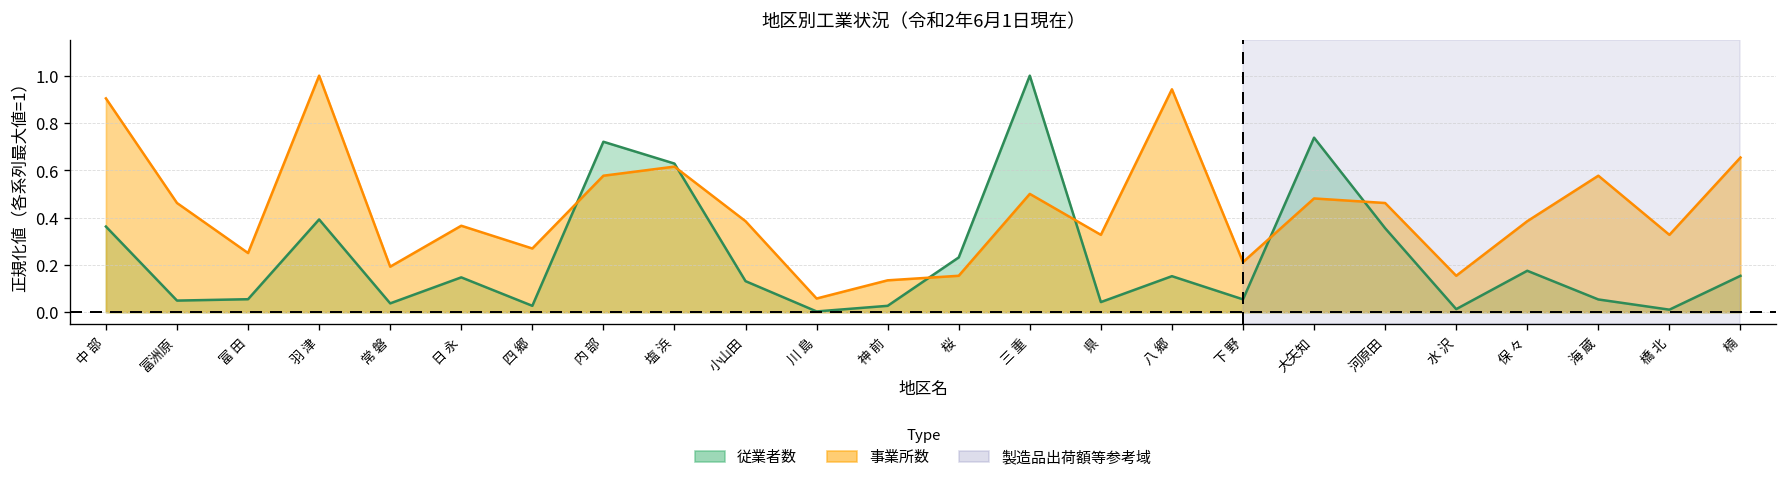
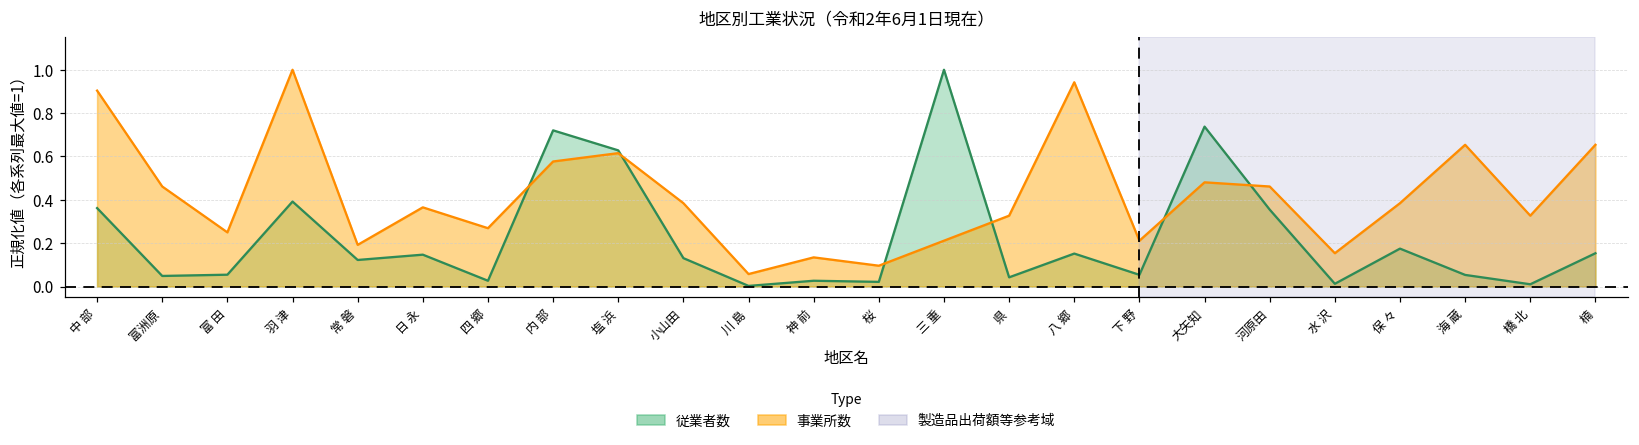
  {
    "従業者数": {
      "中 部": 0.36,
      "富洲原": 0.05,
      "富 田": 0.05,
      "羽 津": 0.39,
-     "常 磐": 0.04,
+     "常 磐": 0.12,
      "日 永": 0.15,
      "四 郷": 0.03,
      "内 部": 0.72,
      "小山田": 0.13,
      "川 島": 0.00,
      "神 前": 0.03,
-     "桜": 0.23,
+     "桜": 0.02,
      "三 重": 1.00,
      "県": 0.04,
      "八 郷": 0.15,
      "下 野": 0.05,
      "大矢知": 0.74,
      "河原田": 0.35,
      "水 沢": 0.01,
      "保 々": 0.18,
      "海 蔵": 0.05,
      "橋 北": 0.01,
      "楠": 0.15
    },
    "事業所数": {
      "中 部": 0.90,
      "富洲原": 0.46,
      "富 田": 0.25,
      "羽 津": 1.00,
      "常 磐": 0.19,
      "日 永": 0.37,
      "四 郷": 0.27,
      "内 部": 0.58,
      "小山田": 0.38,
      "川 島": 0.06,
      "神 前": 0.13,
-     "桜": 0.15,
-     "三 重": 0.50,
+     "桜": 0.10,
+     "三 重": 0.21,
      "県": 0.33,
      "八 郷": 0.94,
      "下 野": 0.21,
      "大矢知": 0.48,
      "河原田": 0.46,
      "水 沢": 0.15,
      "保 々": 0.38,
-     "海 蔵": 0.58,
+     "海 蔵": 0.65,
      "橋 北": 0.33,
      "楠": 0.65
    }
  }
